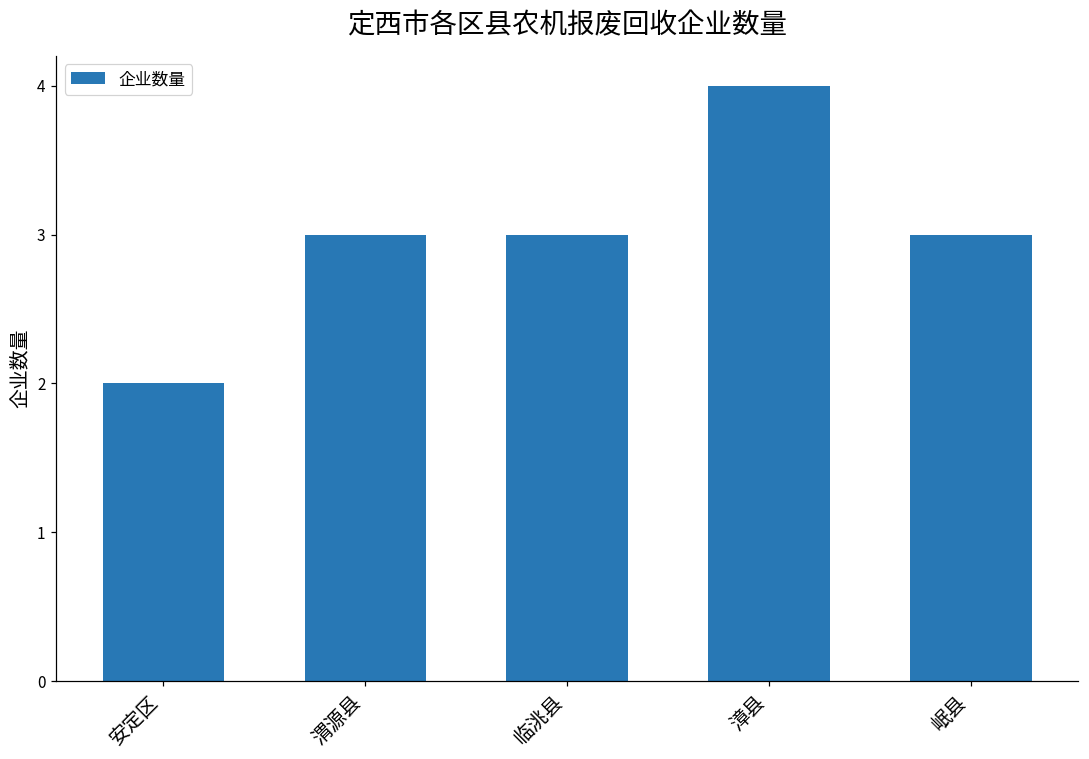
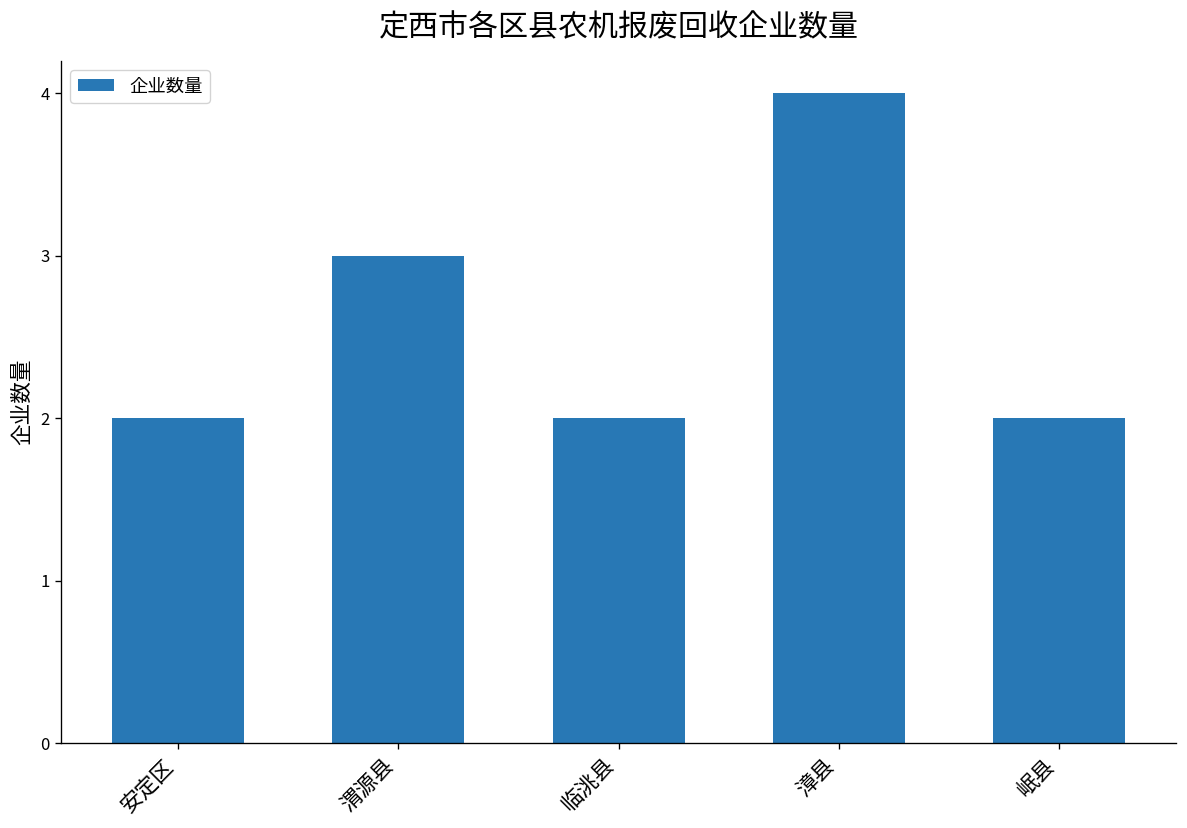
  {
    "安定区": 2,
    "渭源县": 3,
-   "临洮县": 3,
+   "临洮县": 2,
    "漳县": 4,
-   "岷县": 3
+   "岷县": 2
  }
